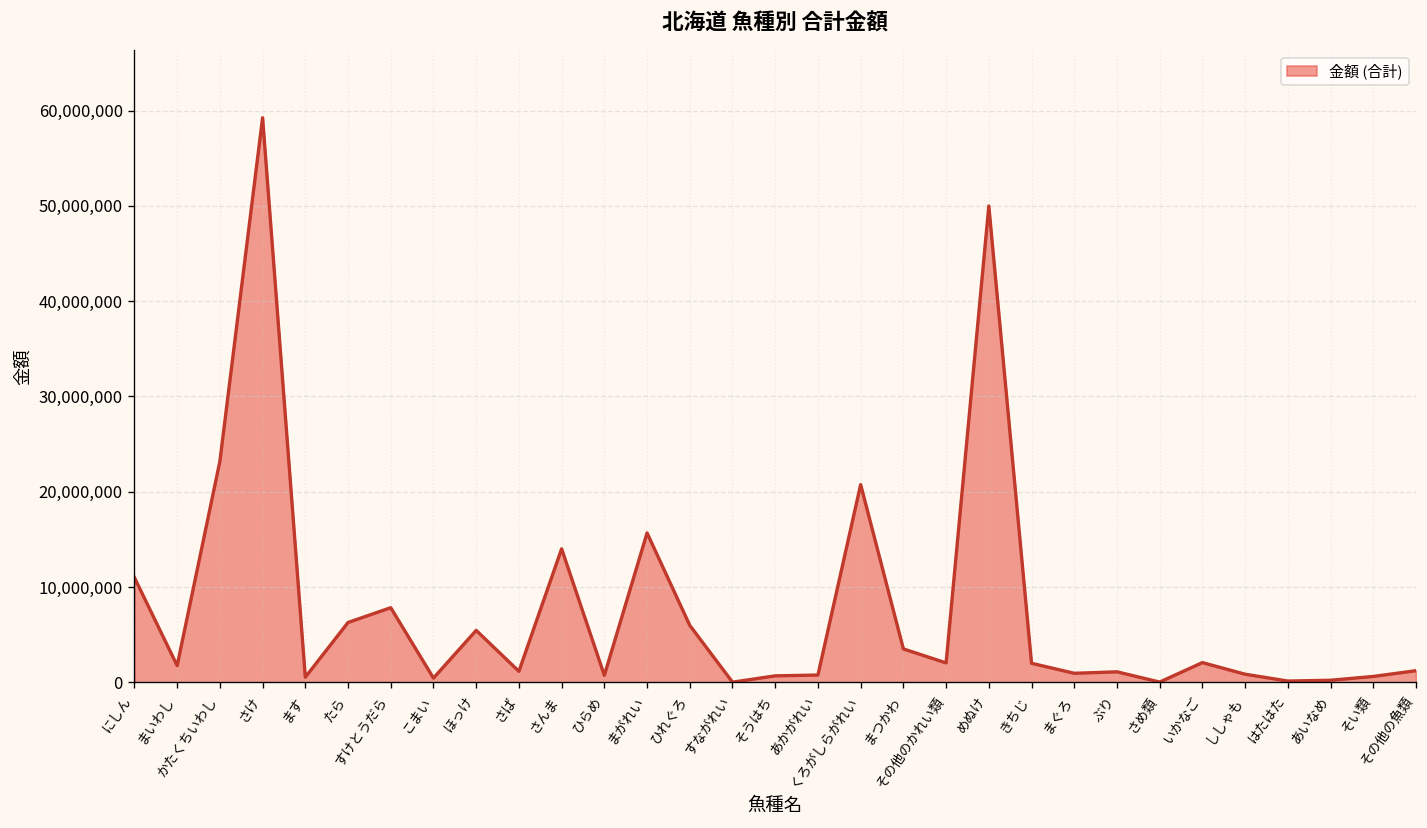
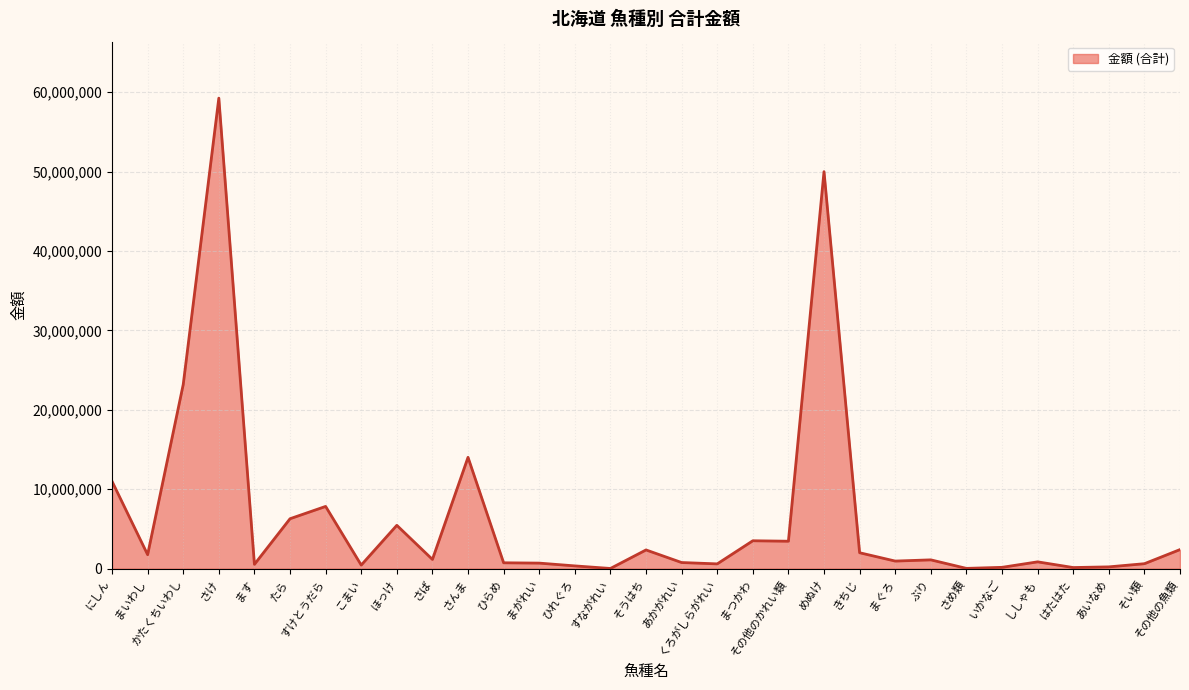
  {
    "にしん": "11,000,000",
    "まいわし": "2,000,000",
    "かたくちいわし": "23,000,000",
    "さけ": "59,000,000",
    "ます": "1,000,000",
    "たら": "6,000,000",
    "すけとうだら": "8,000,000",
    "こまい": "0",
    "ほっけ": "5,000,000",
    "さば": "1,000,000",
    "さんま": "14,000,000",
    "ひらめ": "1,000,000",
-   "まがれい": "16,000,000",
-   "ひれぐろ": "6,000,000",
+   "まがれい": "1,000,000",
+   "ひれぐろ": "0",
    "すながれい": "0",
-   "そうはち": "1,000,000",
+   "そうはち": "2,000,000",
    "あかがれい": "1,000,000",
-   "くろがしらがれい": "21,000,000",
+   "くろがしらがれい": "1,000,000",
    "まつかわ": "4,000,000",
-   "その他のかれい類": "2,000,000",
+   "その他のかれい類": "3,000,000",
    "めぬけ": "50,000,000",
    "きちじ": "2,000,000",
    "まぐろ": "1,000,000",
    "ぶり": "1,000,000",
    "さめ類": "0",
-   "いかなご": "2,000,000",
+   "いかなご": "0",
    "ししゃも": "1,000,000",
    "はたはた": "0",
    "あいなめ": "0",
    "そい類": "1,000,000",
-   "その他の魚類": "1,000,000"
+   "その他の魚類": "2,000,000"
  }
